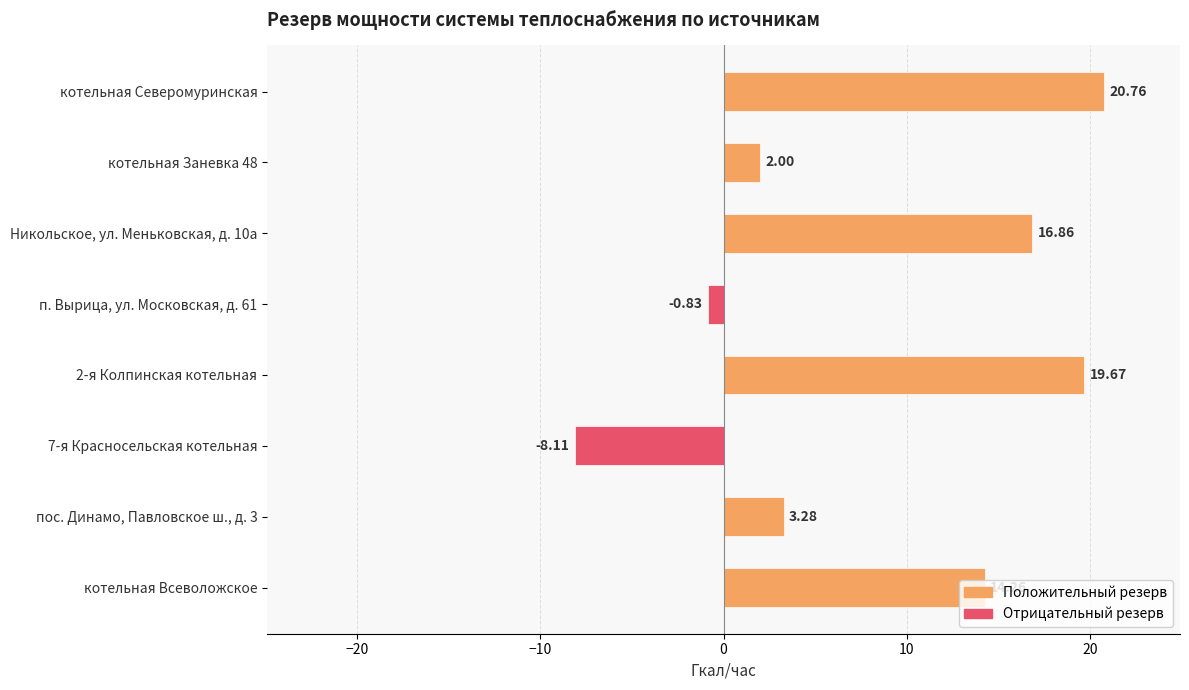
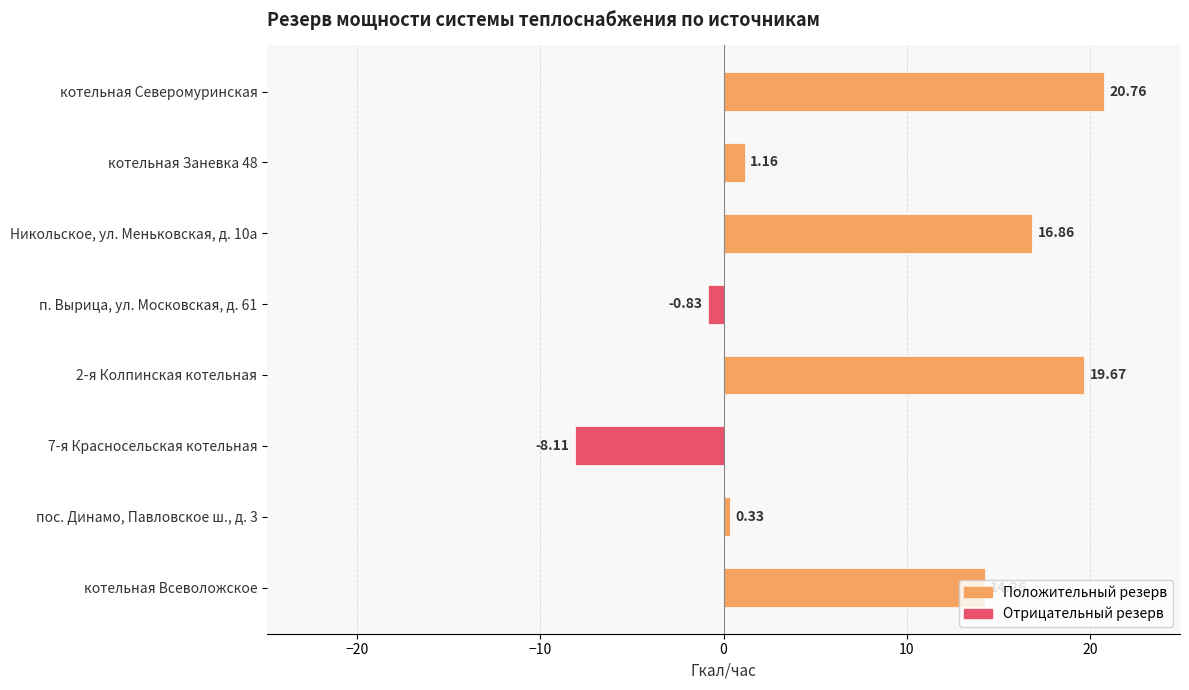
  {
    "котельная Северомуринская": 20.76,
-   "котельная Заневка 48": 2.00,
+   "котельная Заневка 48": 1.16,
    "Никольское, ул. Меньковская, д. 10а": 16.86,
    "п. Вырица, ул. Московская, д. 61": -0.83,
    "2-я Колпинская котельная": 19.67,
    "7-я Красносельская котельная": -8.11,
-   "пос. Динамо, Павловское ш., д. 3": 3.28
+   "пос. Динамо, Павловское ш., д. 3": 0.33
  }
